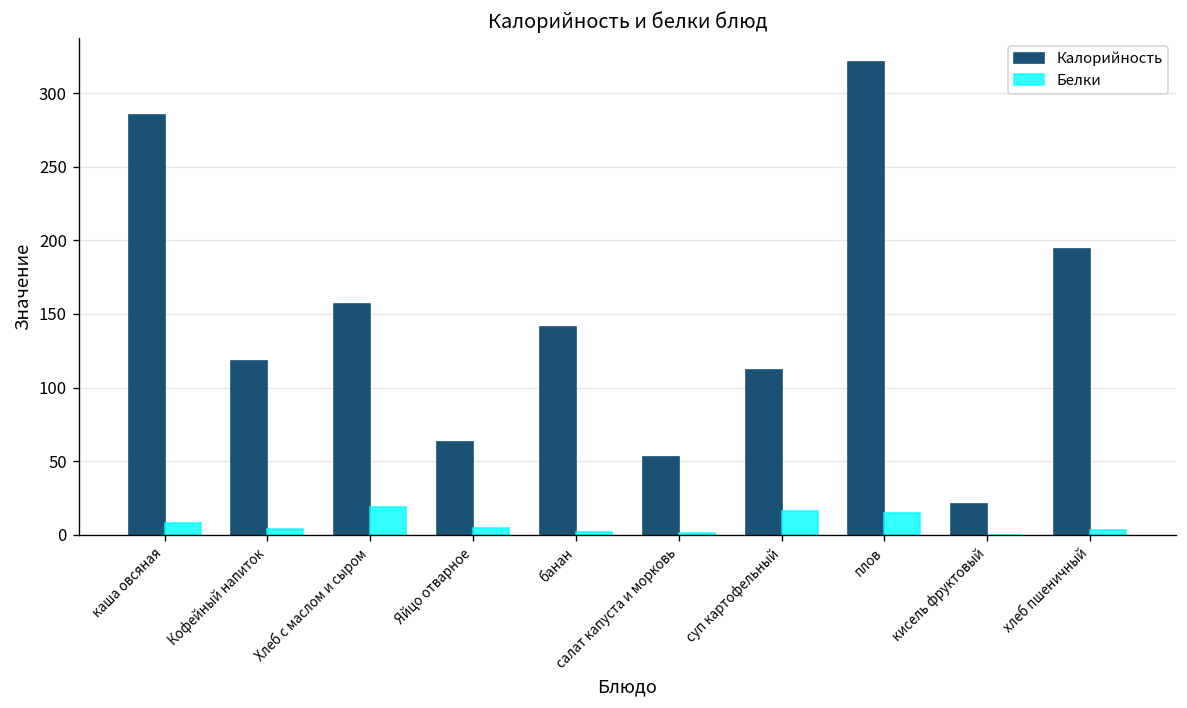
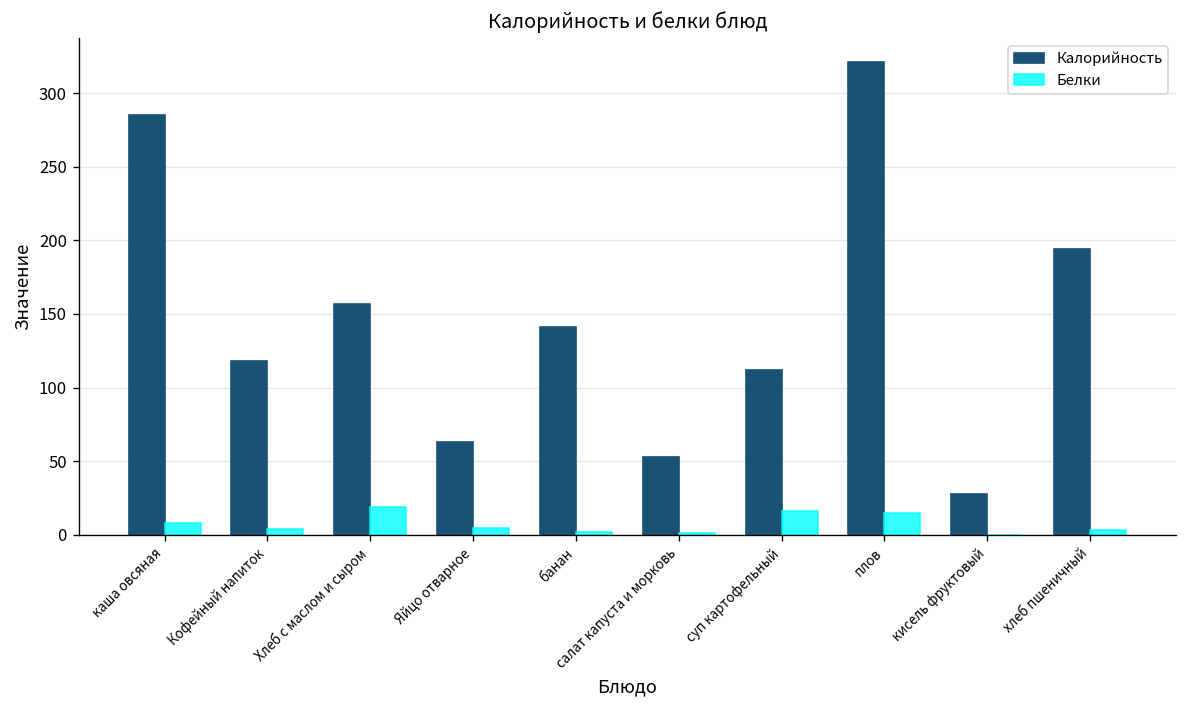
  {
    "Калорийность": {
      "каша овсяная": 285,
      "Кофейный напиток": 118,
      "Хлеб с маслом и сыром": 157,
      "Яйцо отварное": 63,
      "банан": 141,
      "салат капуста и морковь": 53,
      "суп картофельный": 112,
      "плов": 321,
-     "кисель фруктовый": 21,
+     "кисель фруктовый": 28,
      "хлеб пшеничный": 194
    },
    "Белки": {
      "каша овсяная": 8,
      "Кофейный напиток": 4,
      "Хлеб с маслом и сыром": 19,
      "Яйцо отварное": 5,
      "суп картофельный": 16,
      "плов": 15,
      "кисель фруктовый": 0,
      "хлеб пшеничный": 3
    }
  }
